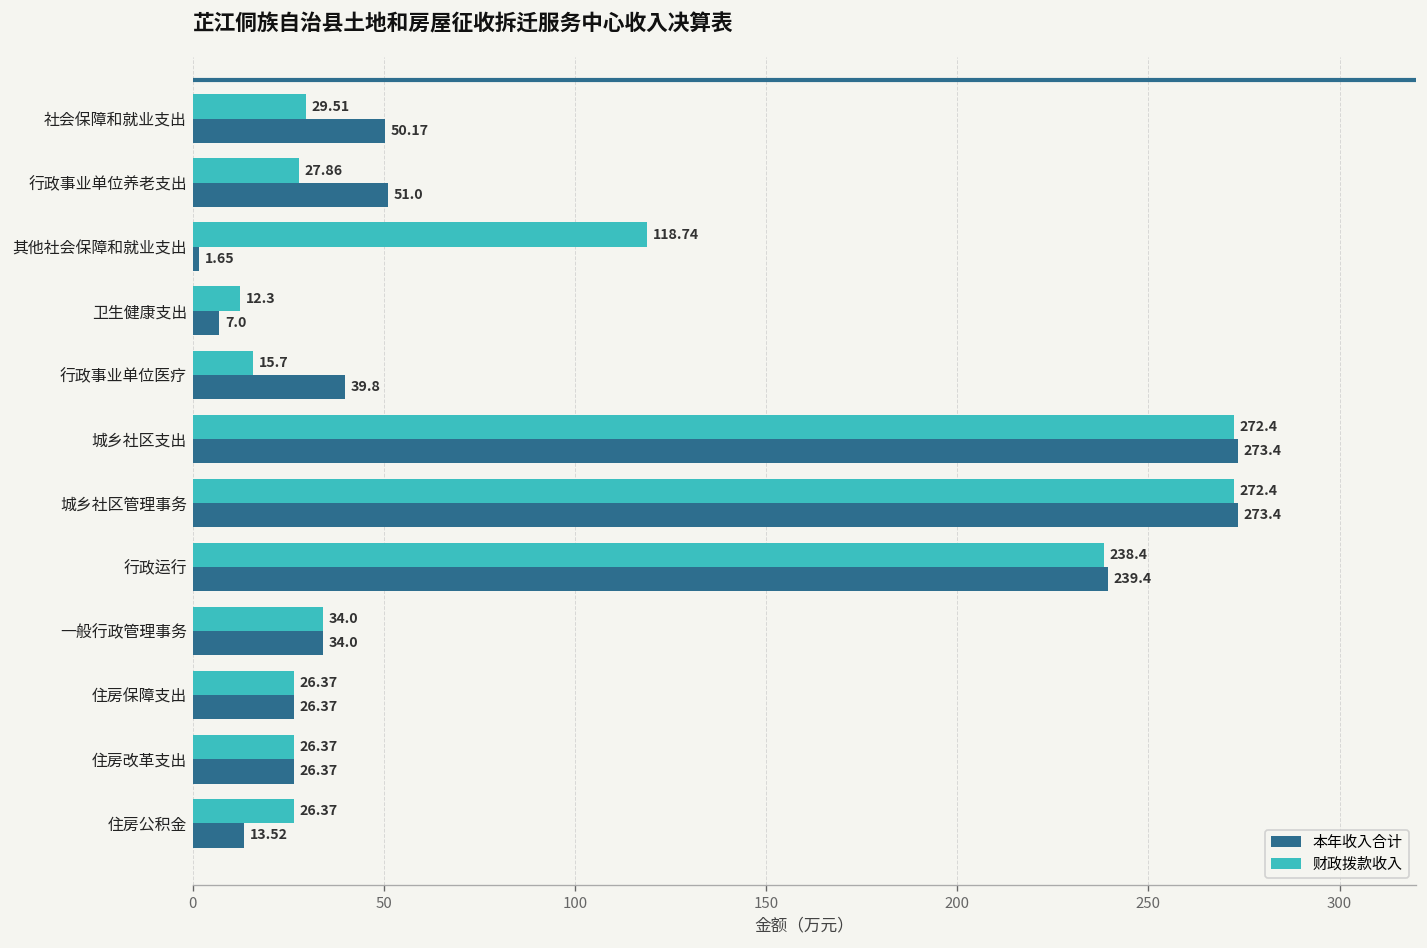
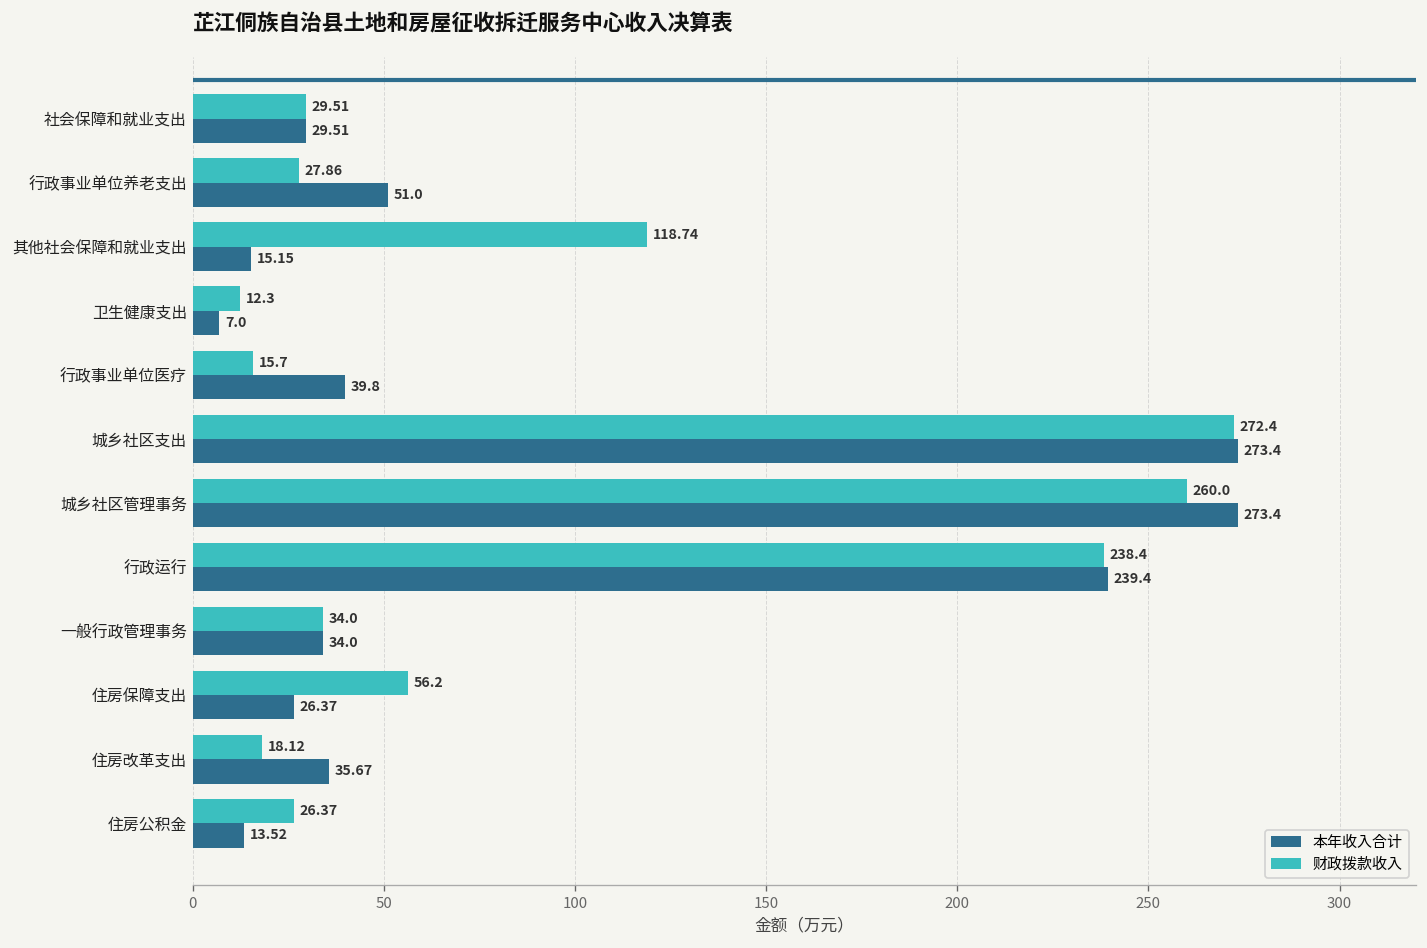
  {
    "本年收入合计": {
-     "社会保障和就业支出": 50.17,
+     "社会保障和就业支出": 29.51,
      "行政事业单位养老支出": 51.0,
-     "其他社会保障和就业支出": 1.65,
+     "其他社会保障和就业支出": 15.15,
      "卫生健康支出": 7.0,
      "行政事业单位医疗": 39.8,
      "城乡社区支出": 273.4,
      "城乡社区管理事务": 273.4,
      "行政运行": 239.4,
      "一般行政管理事务": 34.0,
      "住房保障支出": 26.37,
-     "住房改革支出": 26.37,
+     "住房改革支出": 35.67,
      "住房公积金": 13.52
    },
    "财政拨款收入": {
      "社会保障和就业支出": 29.51,
      "行政事业单位养老支出": 27.86,
      "其他社会保障和就业支出": 118.74,
      "卫生健康支出": 12.3,
      "行政事业单位医疗": 15.7,
      "城乡社区支出": 272.4,
-     "城乡社区管理事务": 272.4,
+     "城乡社区管理事务": 260.0,
      "行政运行": 238.4,
      "一般行政管理事务": 34.0,
-     "住房保障支出": 26.37,
-     "住房改革支出": 26.37,
+     "住房保障支出": 56.2,
+     "住房改革支出": 18.12,
      "住房公积金": 26.37
    }
  }
